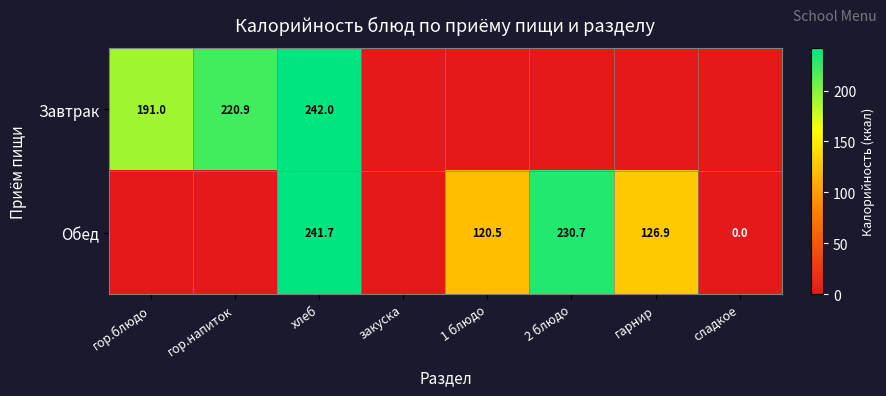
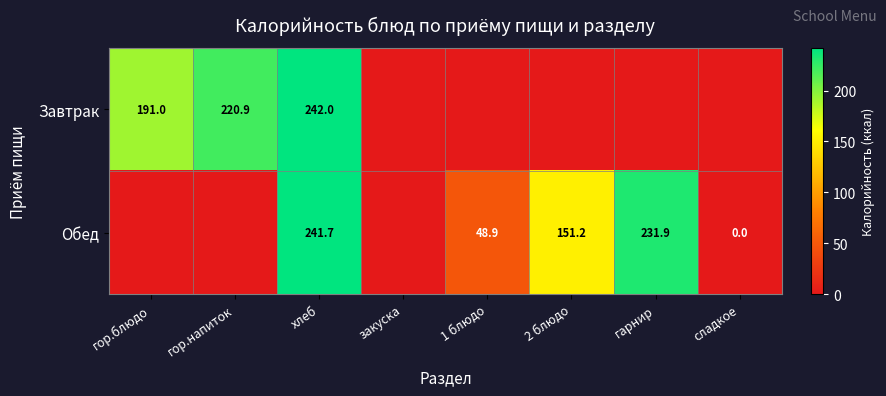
  {
    "Завтрак": {
      "гор.блюдо": 191.0,
      "гор.напиток": 220.9,
      "хлеб": 242.0
    },
    "Обед": {
      "хлеб": 241.7,
-     "1 блюдо": 120.5,
-     "2 блюдо": 230.7,
-     "гарнир": 126.9,
+     "1 блюдо": 48.9,
+     "2 блюдо": 151.2,
+     "гарнир": 231.9,
      "сладкое": 0.0
    }
  }
